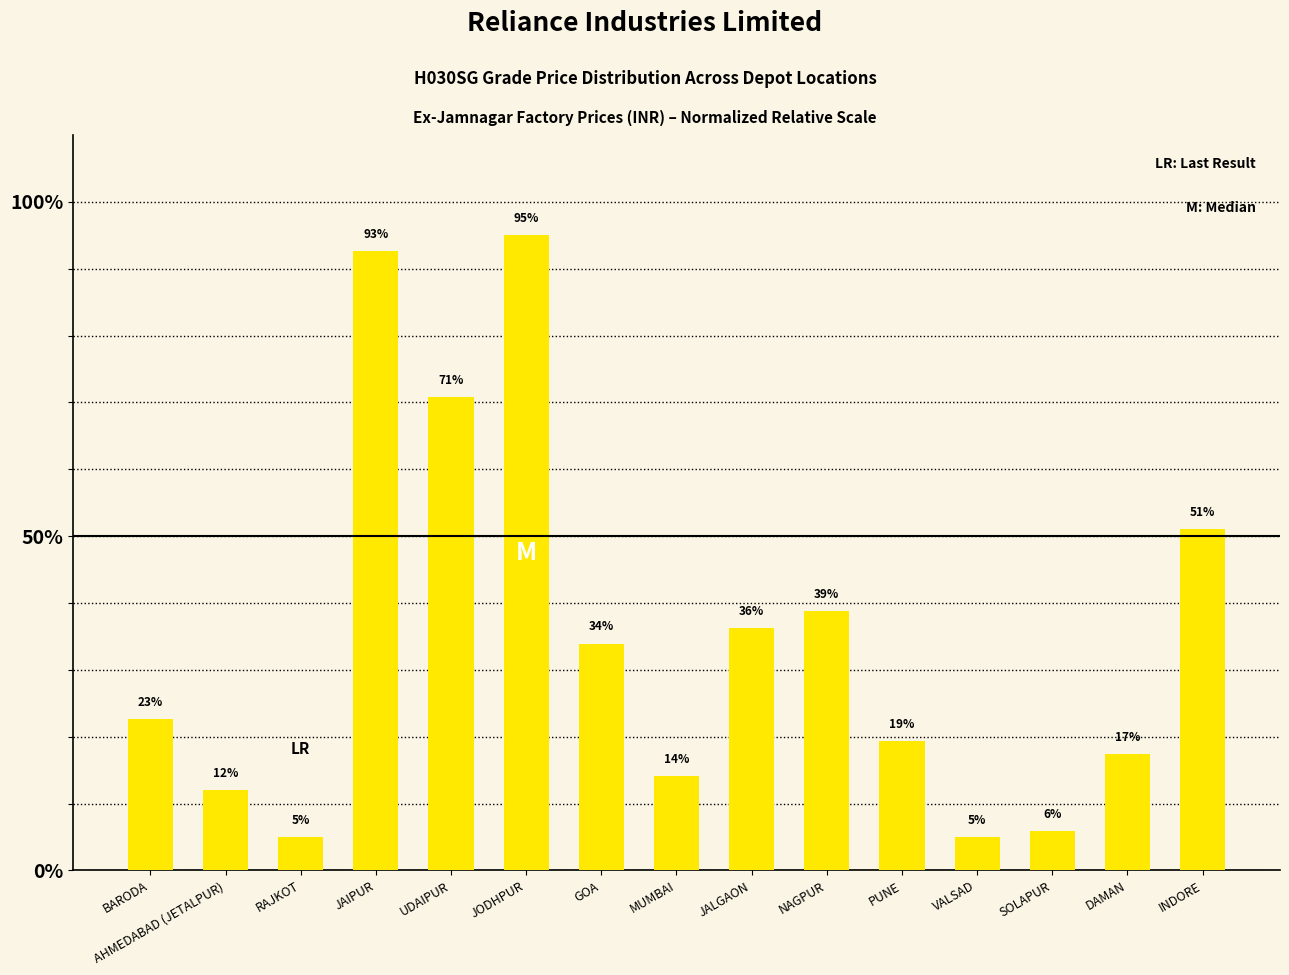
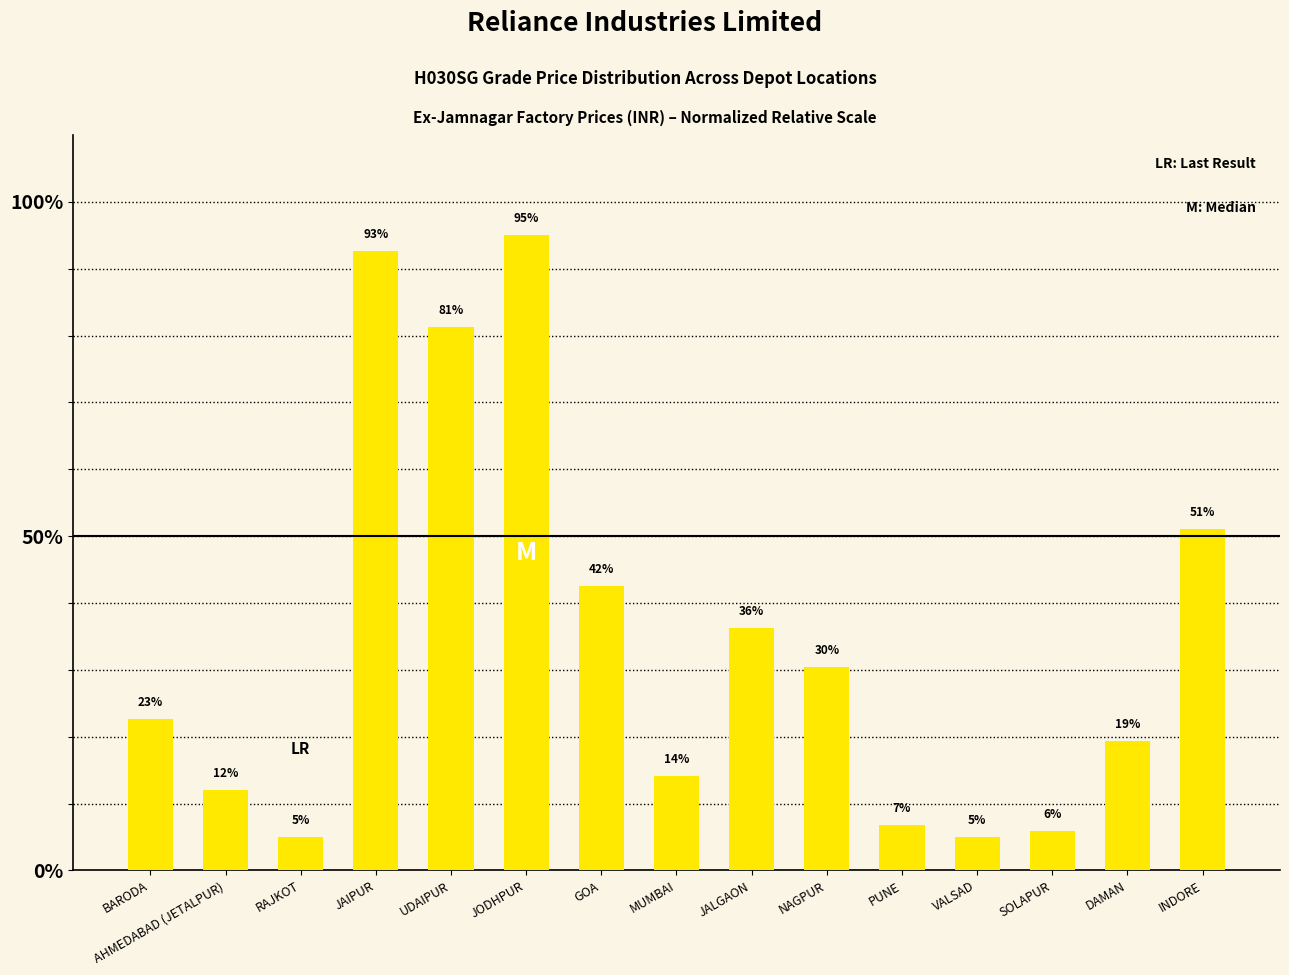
  {
    "BARODA": "23%",
    "AHMEDABAD (JETALPUR)": "12%",
    "RAJKOT": "5%",
    "JAIPUR": "93%",
-   "UDAIPUR": "71%",
+   "UDAIPUR": "81%",
    "JODHPUR": "95%",
-   "GOA": "34%",
+   "GOA": "42%",
    "MUMBAI": "14%",
    "JALGAON": "36%",
-   "NAGPUR": "39%",
-   "PUNE": "19%",
+   "NAGPUR": "30%",
+   "PUNE": "7%",
    "VALSAD": "5%",
    "SOLAPUR": "6%",
-   "DAMAN": "17%",
+   "DAMAN": "19%",
    "INDORE": "51%"
  }
